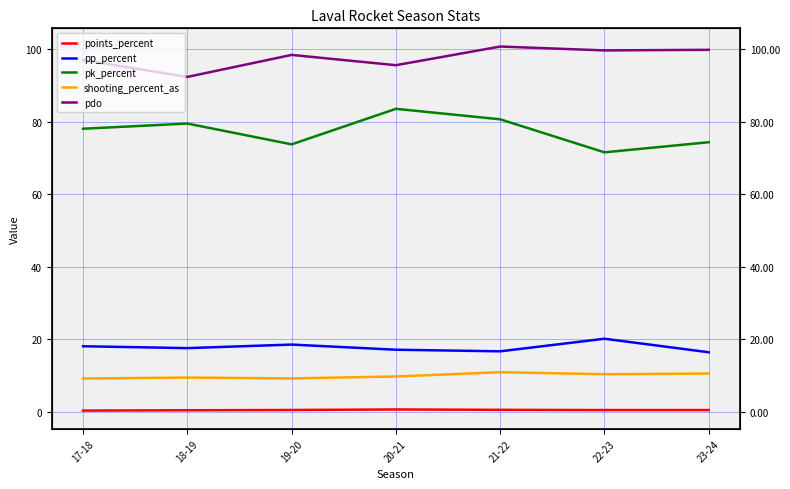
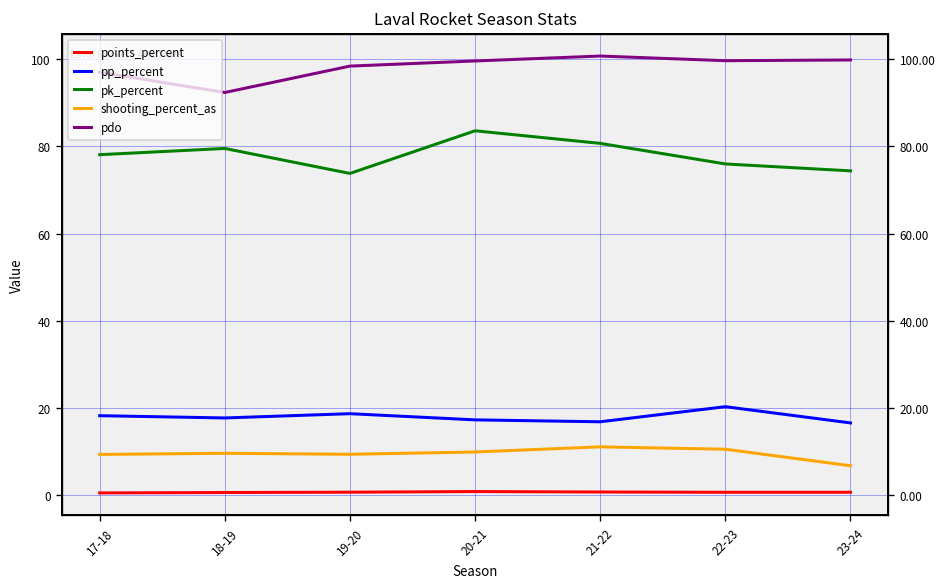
  {
    "points_percent": {
      "17-18": 0,
      "18-19": 0,
      "19-20": 1,
      "20-21": 1,
      "21-22": 1,
      "22-23": 1,
      "23-24": 1
    },
    "pp_percent": {
      "17-18": 18,
      "18-19": 18,
      "19-20": 19,
      "20-21": 17,
      "21-22": 17,
      "22-23": 20,
      "23-24": 16
    },
    "pk_percent": {
      "17-18": 78,
      "18-19": 80,
      "19-20": 74,
      "20-21": 84,
      "21-22": 81,
-     "22-23": 72,
+     "22-23": 76,
      "23-24": 74
    },
    "shooting_percent_as": {
      "17-18": 9,
      "18-19": 9,
      "19-20": 9,
      "20-21": 10,
      "21-22": 11,
      "22-23": 10,
-     "23-24": 11
+     "23-24": 7
    },
    "pdo": {
      "18-19": 92,
      "19-20": 98,
-     "20-21": 96,
+     "20-21": 100,
      "21-22": 101,
      "22-23": 100,
      "23-24": 100
    }
  }
